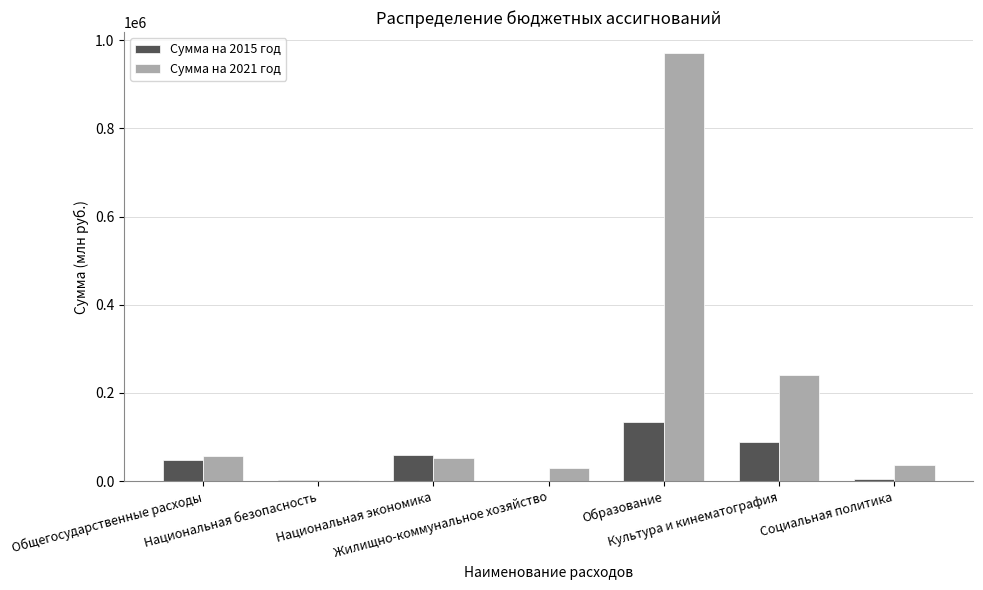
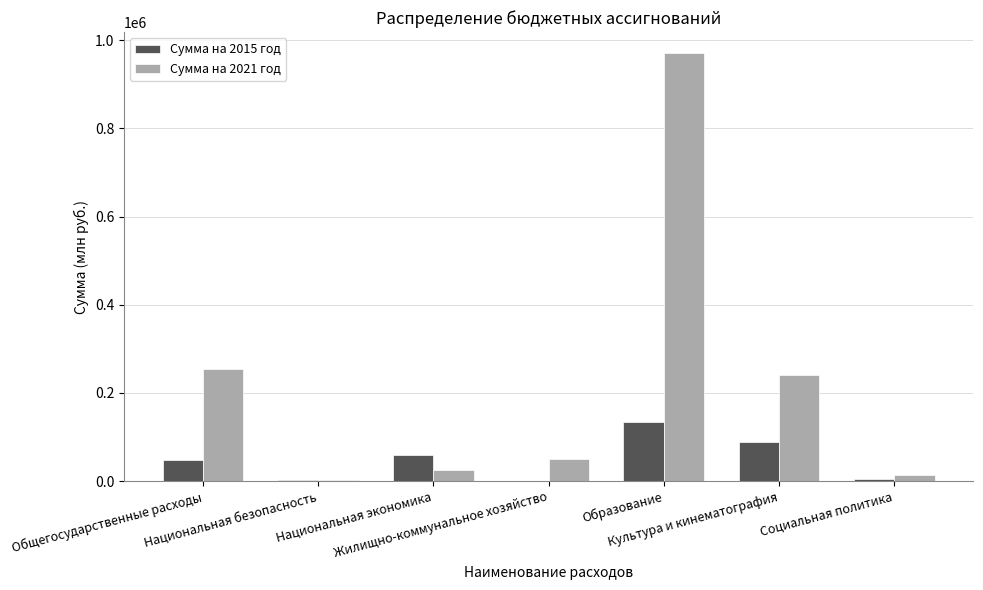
  {
    "Сумма на 2015 год": {
      "Общегосударственные расходы": 50000,
      "Национальная экономика": 60000,
      "Жилищно-коммунальное хозяйство": 0,
      "Образование": 130000,
      "Культура и кинематография": 90000
    },
    "Сумма на 2021 год": {
-     "Общегосударственные расходы": 60000,
-     "Национальная экономика": 50000,
-     "Жилищно-коммунальное хозяйство": 30000,
+     "Общегосударственные расходы": 250000,
+     "Национальная экономика": 30000,
+     "Жилищно-коммунальное хозяйство": 50000,
      "Образование": 970000,
      "Культура и кинематография": 240000,
-     "Социальная политика": 40000
+     "Социальная политика": 10000
    }
  }
